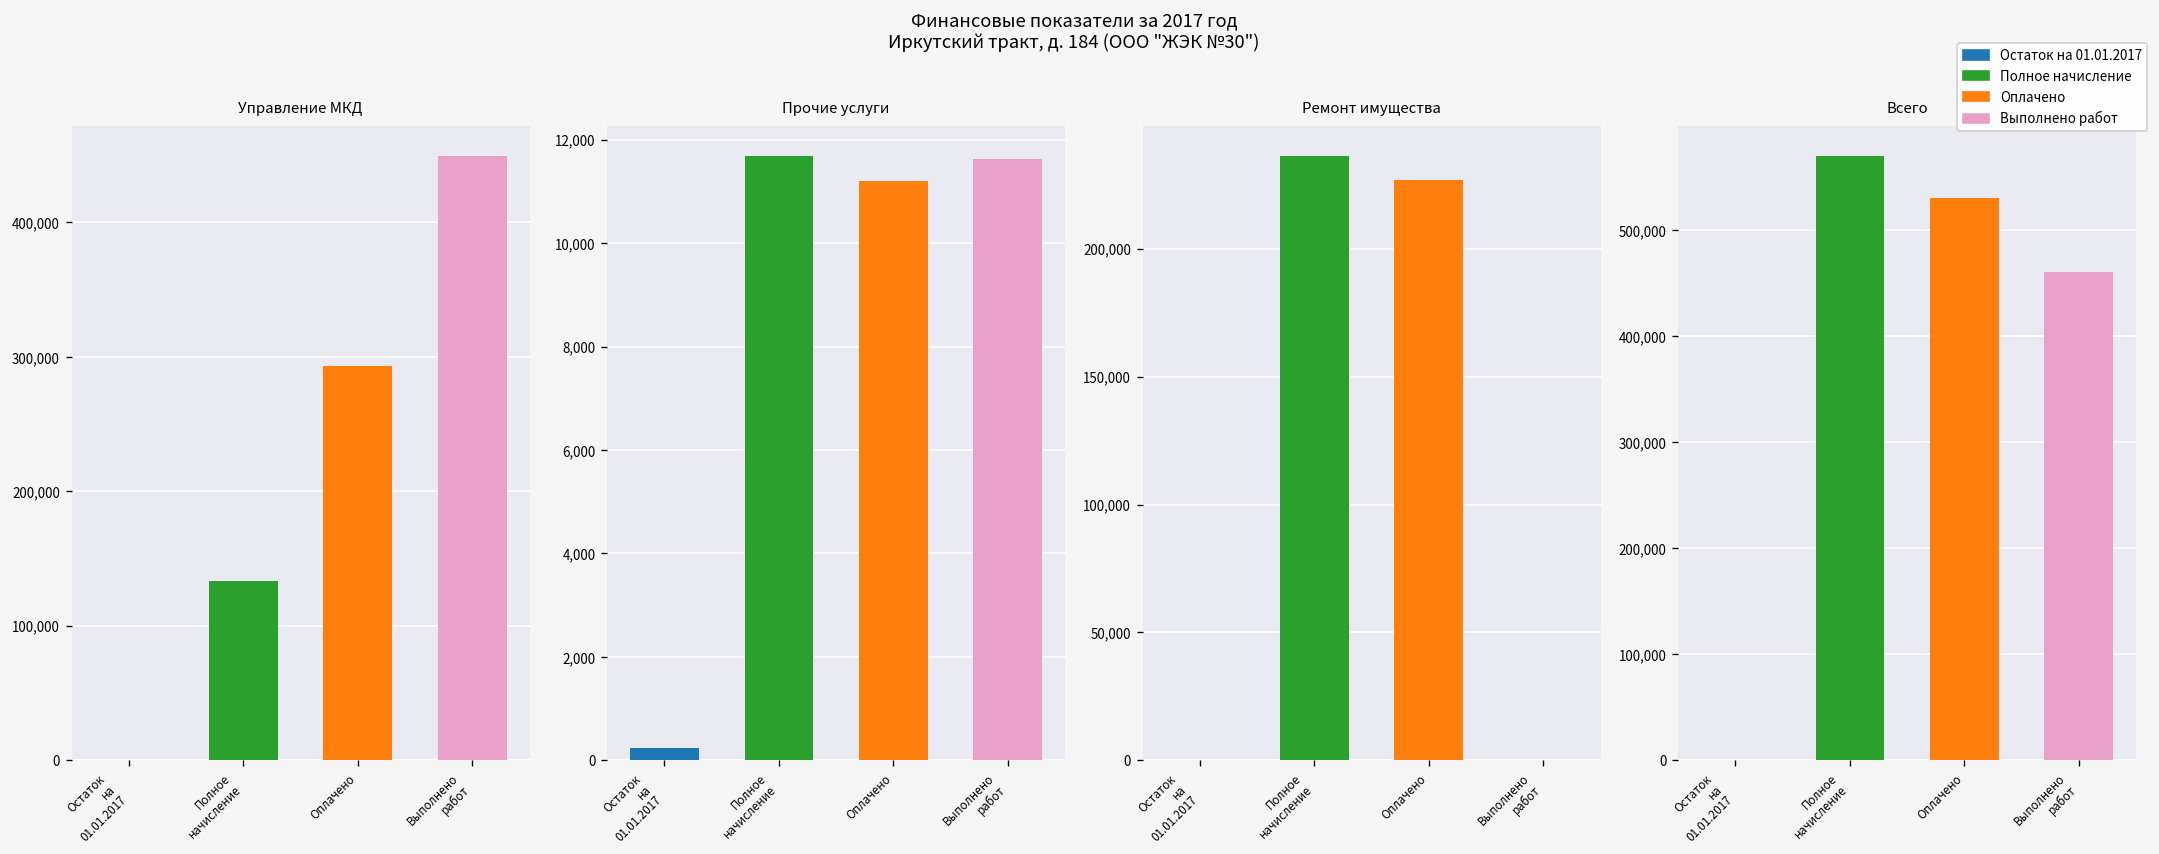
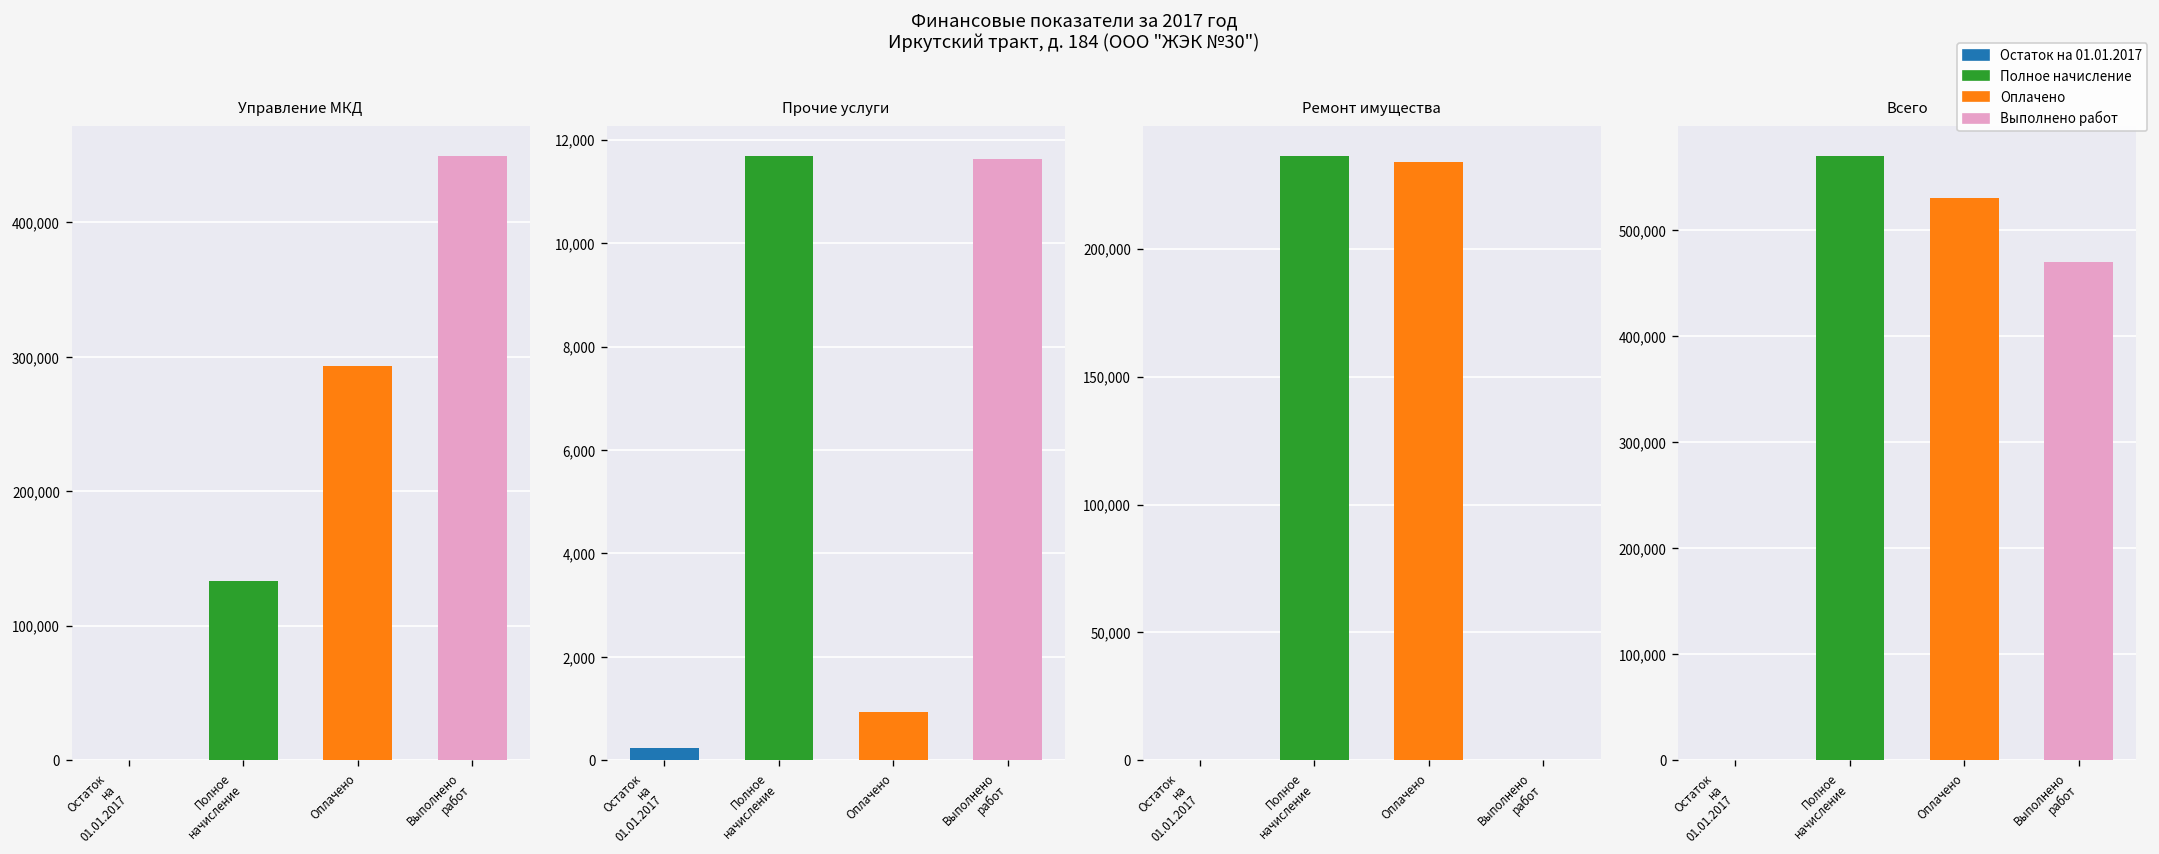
  {
    "Управление МКД": {
      "Остаток на 01.01.2017": "0",
      "Полное начисление": "133,000",
      "Оплачено": "293,000",
      "Выполнено работ": "450,000"
    },
    "Прочие услуги": {
      "Остаток на 01.01.2017": "200",
      "Полное начисление": "11,700",
-     "Оплачено": "11,200",
+     "Оплачено": "900",
      "Выполнено работ": "11,600"
    },
    "Ремонт имущества": {
      "Остаток на 01.01.2017": "0",
      "Полное начисление": "236,000",
-     "Оплачено": "227,000",
+     "Оплачено": "234,000",
      "Выполнено работ": "0"
    },
    "Всего": {
      "Остаток на 01.01.2017": "0",
      "Полное начисление": "570,000",
      "Оплачено": "530,000",
-     "Выполнено работ": "460,000"
+     "Выполнено работ": "470,000"
    }
  }
